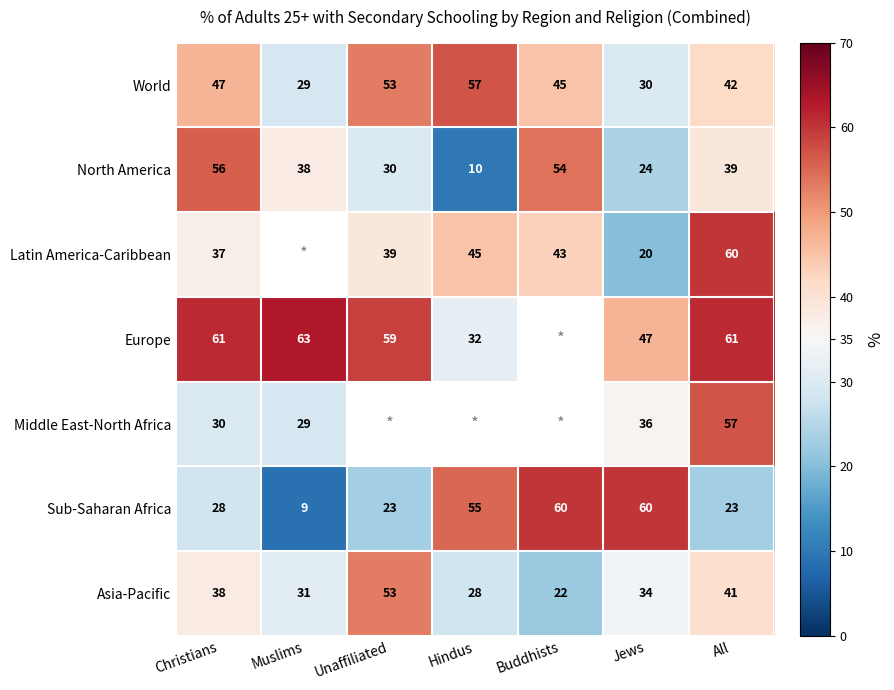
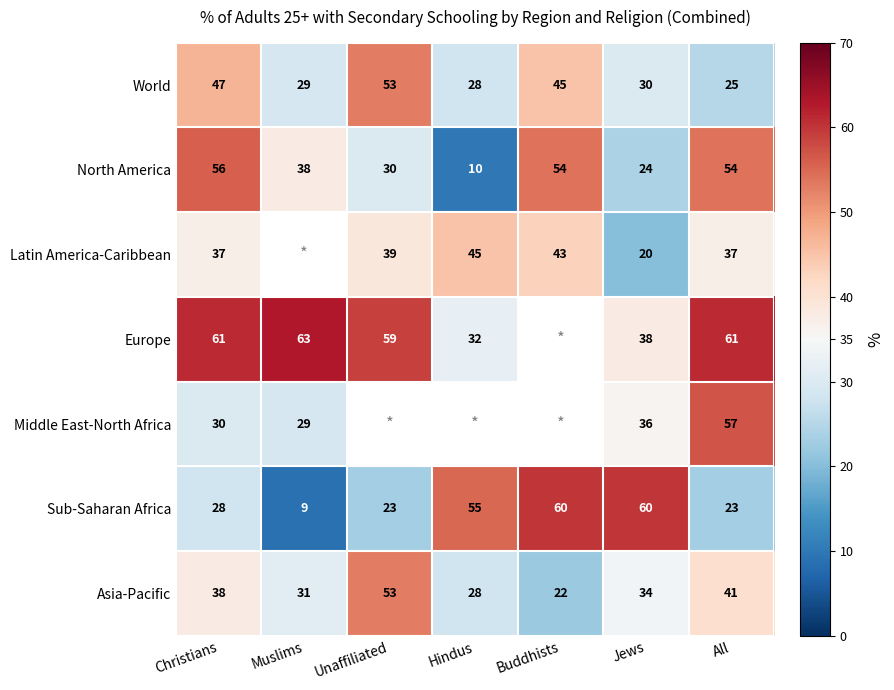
  {
    "World": {
      "Christians": 47,
      "Muslims": 29,
      "Unaffiliated": 53,
-     "Hindus": 57,
+     "Hindus": 28,
      "Buddhists": 45,
      "Jews": 30,
-     "All": 42
+     "All": 25
    },
    "North America": {
      "Christians": 56,
      "Muslims": 38,
      "Unaffiliated": 30,
      "Hindus": 10,
      "Buddhists": 54,
      "Jews": 24,
-     "All": 39
+     "All": 54
    },
    "Latin America-Caribbean": {
      "Christians": 37,
      "Unaffiliated": 39,
      "Hindus": 45,
      "Buddhists": 43,
      "Jews": 20,
-     "All": 60
+     "All": 37
    },
    "Europe": {
      "Christians": 61,
      "Muslims": 63,
      "Unaffiliated": 59,
      "Hindus": 32,
-     "Jews": 47,
+     "Jews": 38,
      "All": 61
    },
    "Middle East-North Africa": {
      "Christians": 30,
      "Muslims": 29,
      "Jews": 36,
      "All": 57
    },
    "Sub-Saharan Africa": {
      "Christians": 28,
      "Muslims": 9,
      "Unaffiliated": 23,
      "Hindus": 55,
      "Buddhists": 60,
      "Jews": 60,
      "All": 23
    },
    "Asia-Pacific": {
      "Christians": 38,
      "Muslims": 31,
      "Unaffiliated": 53,
      "Hindus": 28,
      "Buddhists": 22,
      "Jews": 34,
      "All": 41
    }
  }
